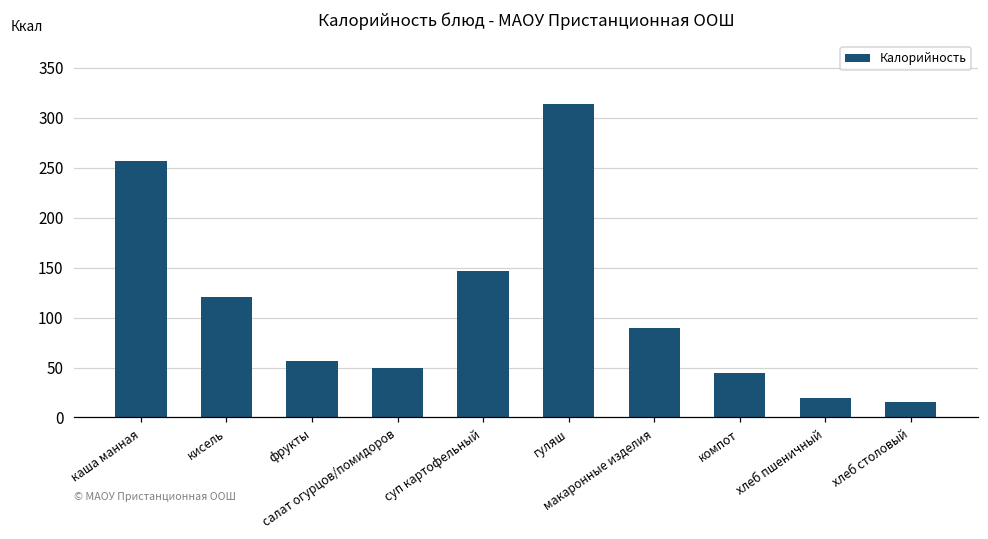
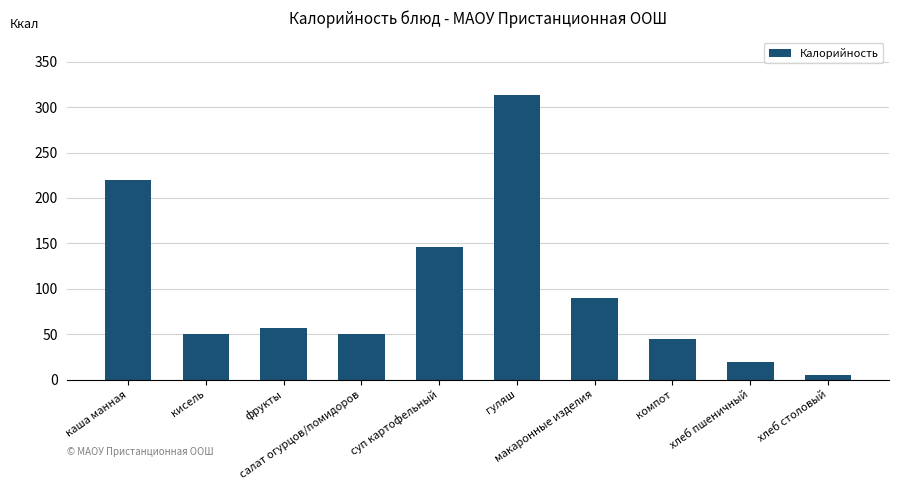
  {
-   "каша манная": 260,
-   "кисель": 120,
+   "каша манная": 220,
+   "кисель": 50,
    "фрукты": 60,
    "салат огурцов/помидоров": 50,
    "суп картофельный": 150,
    "гуляш": 310,
    "макаронные изделия": 90,
    "компот": 50,
    "хлеб пшеничный": 20,
-   "хлеб столовый": 20
+   "хлеб столовый": 0
  }
